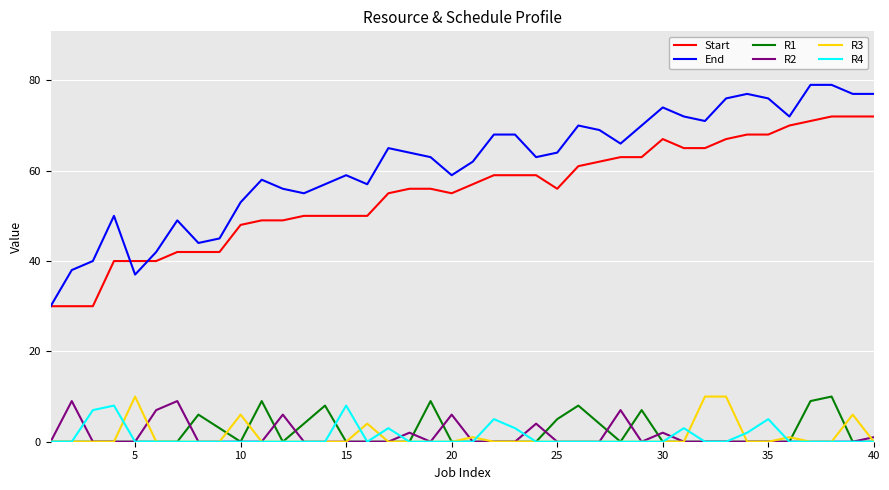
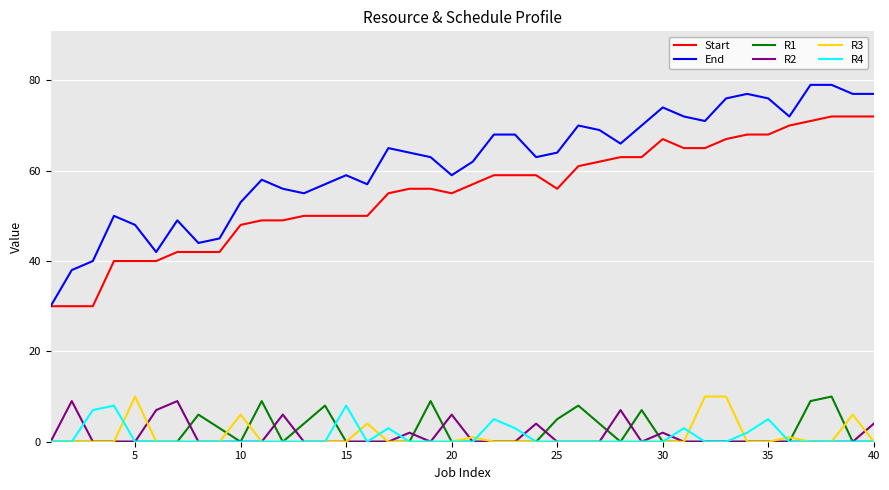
  {
    "Start": {
      "5": 40,
      "10": 48,
      "15": 50,
      "20": 55,
      "25": 56,
      "30": 67,
      "35": 68,
      "40": 72
    },
    "End": {
-     "5": 37,
+     "5": 48,
      "10": 53,
      "15": 59,
      "20": 59,
      "25": 64,
      "30": 74,
      "35": 76,
      "40": 77
    },
    "R1": {
      "25": 5
    },
    "R2": {
      "20": 6,
      "30": 2,
-     "40": 1
+     "40": 4
    },
    "R3": {
      "5": 10,
      "10": 6
    },
    "R4": {
      "15": 8,
      "35": 5
    }
  }
